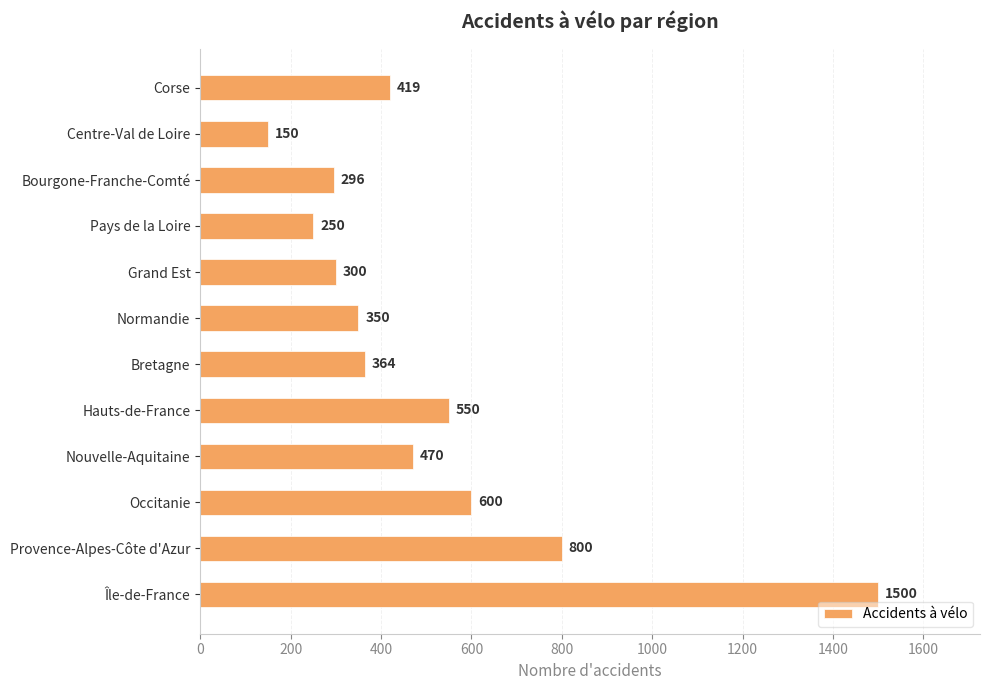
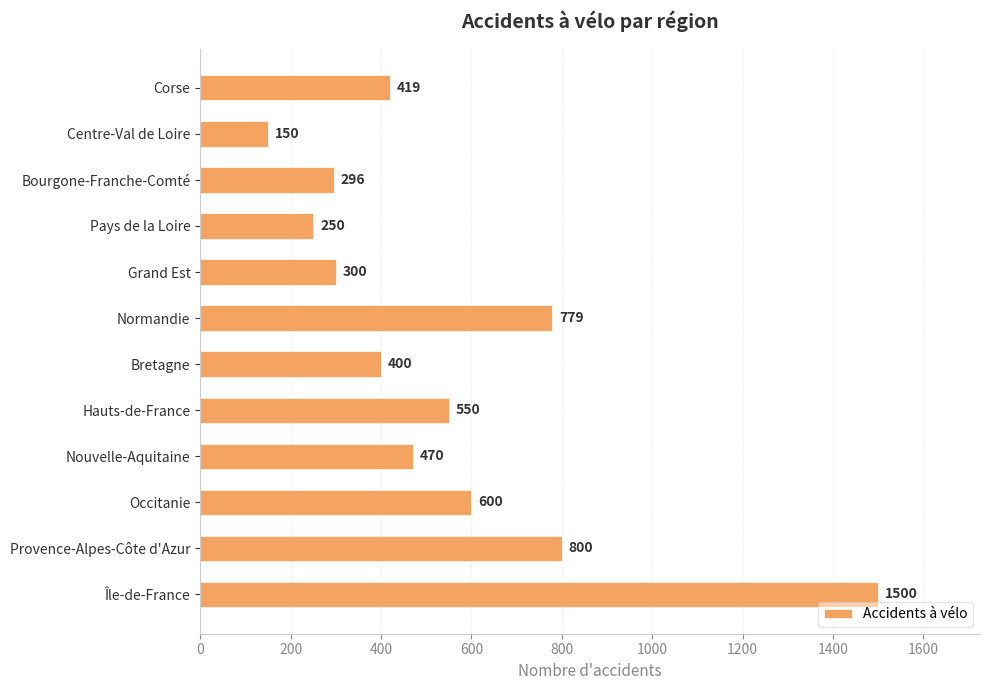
  {
    "Corse": 419,
    "Centre-Val de Loire": 150,
    "Bourgone-Franche-Comté": 296,
    "Pays de la Loire": 250,
    "Grand Est": 300,
-   "Normandie": 350,
-   "Bretagne": 364,
+   "Normandie": 779,
+   "Bretagne": 400,
    "Hauts-de-France": 550,
    "Nouvelle-Aquitaine": 470,
    "Occitanie": 600,
    "Provence-Alpes-Côte d'Azur": 800,
    "Île-de-France": 1500
  }
